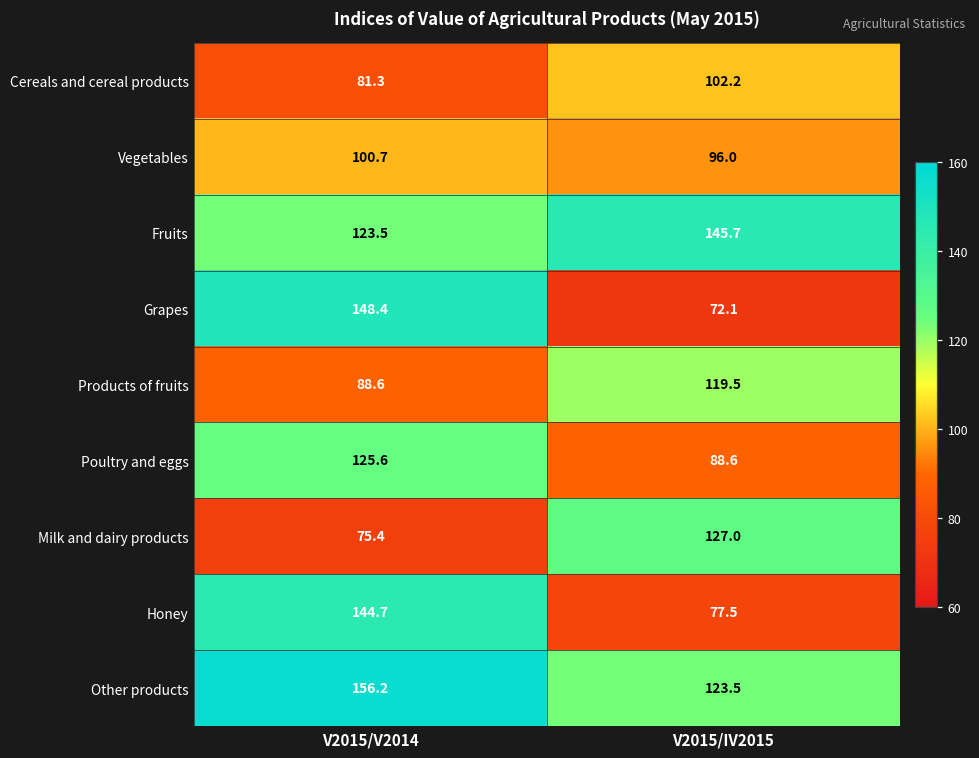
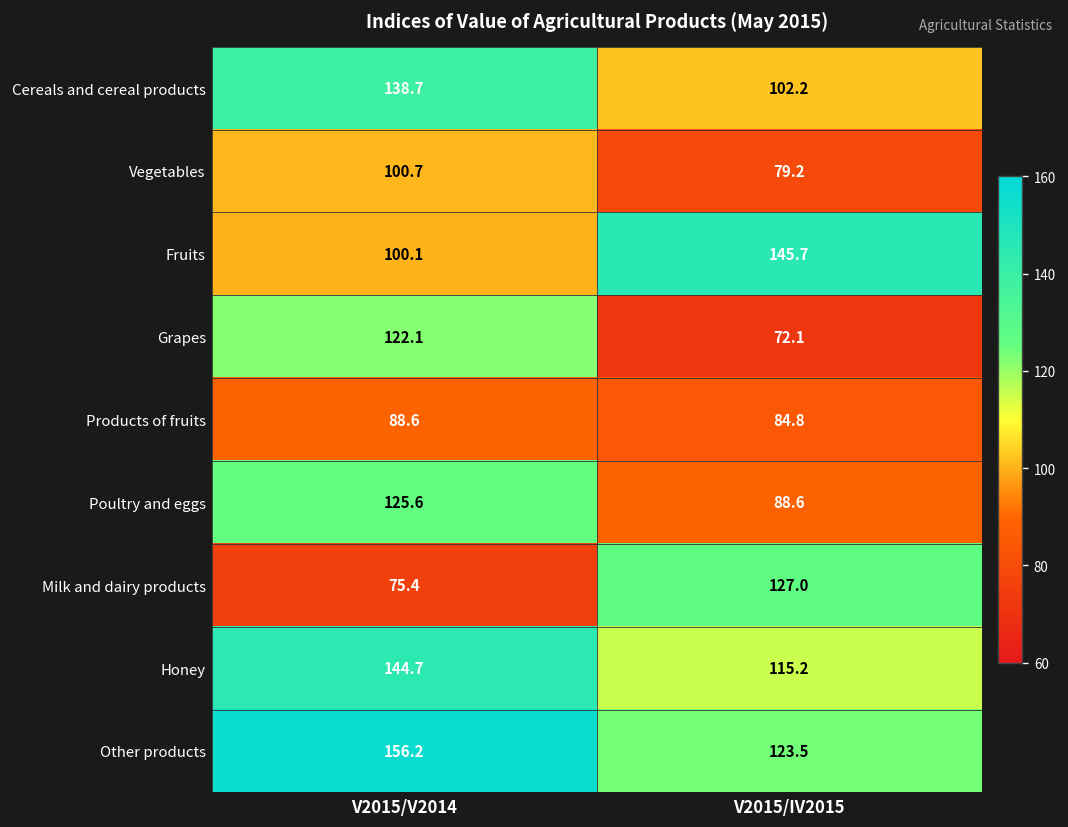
  {
    "Cereals and cereal products": {
-     "V2015/V2014": 81.3,
+     "V2015/V2014": 138.7,
      "V2015/IV2015": 102.2
    },
    "Vegetables": {
      "V2015/V2014": 100.7,
-     "V2015/IV2015": 96.0
+     "V2015/IV2015": 79.2
    },
    "Fruits": {
-     "V2015/V2014": 123.5,
+     "V2015/V2014": 100.1,
      "V2015/IV2015": 145.7
    },
    "Grapes": {
-     "V2015/V2014": 148.4,
+     "V2015/V2014": 122.1,
      "V2015/IV2015": 72.1
    },
    "Products of fruits": {
      "V2015/V2014": 88.6,
-     "V2015/IV2015": 119.5
+     "V2015/IV2015": 84.8
    },
    "Poultry and eggs": {
      "V2015/V2014": 125.6,
      "V2015/IV2015": 88.6
    },
    "Milk and dairy products": {
      "V2015/V2014": 75.4,
      "V2015/IV2015": 127.0
    },
    "Honey": {
      "V2015/V2014": 144.7,
-     "V2015/IV2015": 77.5
+     "V2015/IV2015": 115.2
    },
    "Other products": {
      "V2015/V2014": 156.2,
      "V2015/IV2015": 123.5
    }
  }
